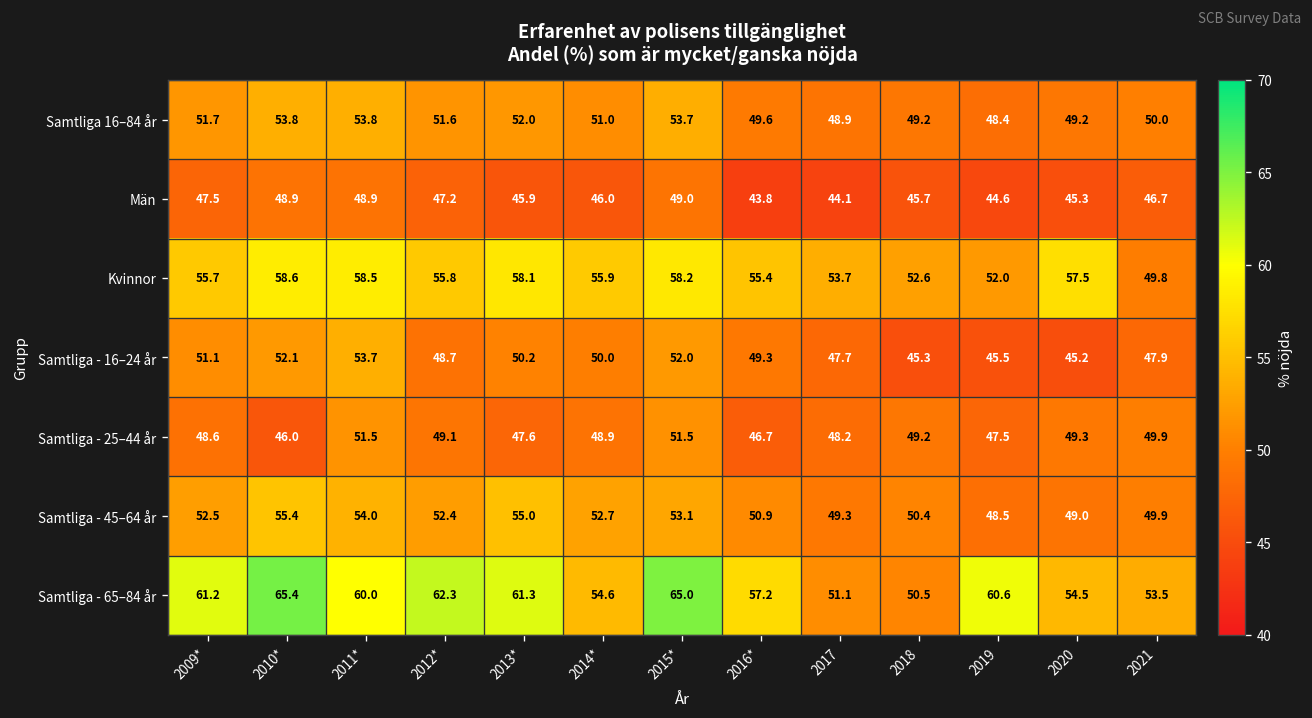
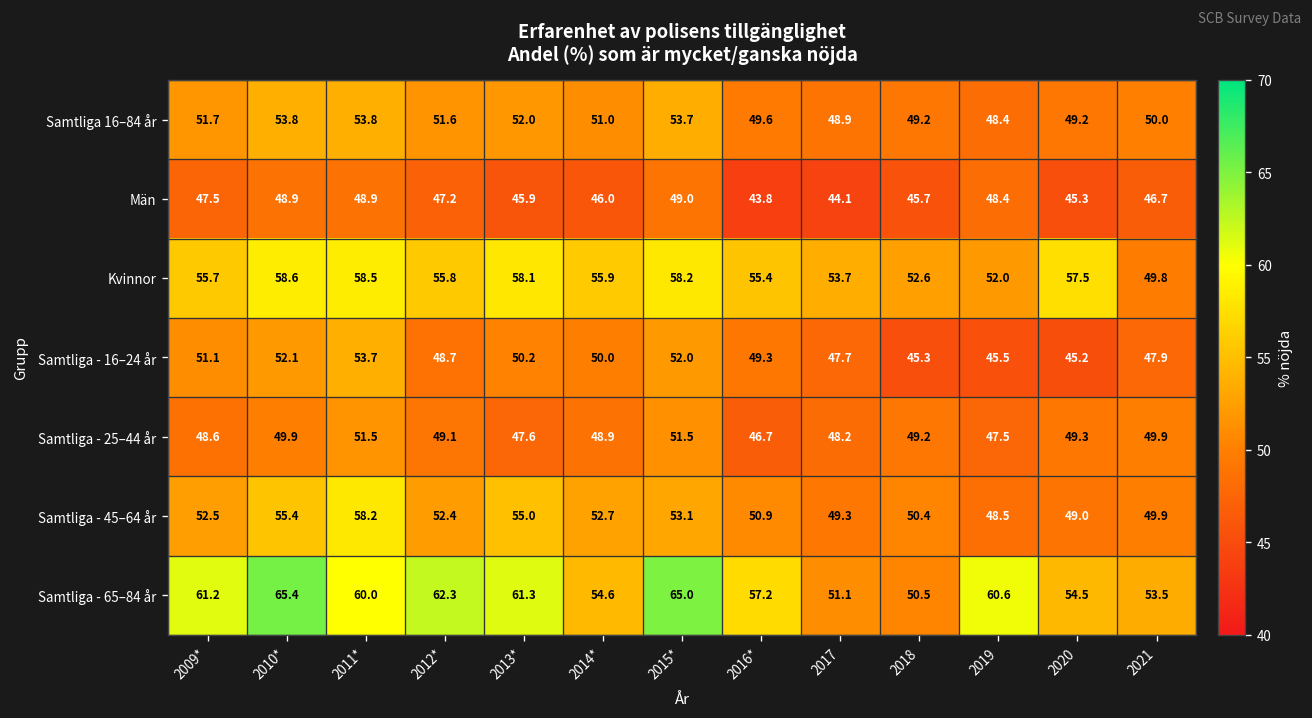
  {
    "Samtliga 16–84 år": {
      "2009*": 51.7,
      "2010*": 53.8,
      "2011*": 53.8,
      "2012*": 51.6,
      "2013*": 52.0,
      "2014*": 51.0,
      "2015*": 53.7,
      "2016*": 49.6,
      "2017": 48.9,
      "2018": 49.2,
      "2019": 48.4,
      "2020": 49.2,
      "2021": 50.0
    },
    "Män": {
      "2009*": 47.5,
      "2010*": 48.9,
      "2011*": 48.9,
      "2012*": 47.2,
      "2013*": 45.9,
      "2014*": 46.0,
      "2015*": 49.0,
      "2016*": 43.8,
      "2017": 44.1,
      "2018": 45.7,
-     "2019": 44.6,
+     "2019": 48.4,
      "2020": 45.3,
      "2021": 46.7
    },
    "Kvinnor": {
      "2009*": 55.7,
      "2010*": 58.6,
      "2011*": 58.5,
      "2012*": 55.8,
      "2013*": 58.1,
      "2014*": 55.9,
      "2015*": 58.2,
      "2016*": 55.4,
      "2017": 53.7,
      "2018": 52.6,
      "2019": 52.0,
      "2020": 57.5,
      "2021": 49.8
    },
    "Samtliga - 16–24 år": {
      "2009*": 51.1,
      "2010*": 52.1,
      "2011*": 53.7,
      "2012*": 48.7,
      "2013*": 50.2,
      "2014*": 50.0,
      "2015*": 52.0,
      "2016*": 49.3,
      "2017": 47.7,
      "2018": 45.3,
      "2019": 45.5,
      "2020": 45.2,
      "2021": 47.9
    },
    "Samtliga - 25–44 år": {
      "2009*": 48.6,
-     "2010*": 46.0,
+     "2010*": 49.9,
      "2011*": 51.5,
      "2012*": 49.1,
      "2013*": 47.6,
      "2014*": 48.9,
      "2015*": 51.5,
      "2016*": 46.7,
      "2017": 48.2,
      "2018": 49.2,
      "2019": 47.5,
      "2020": 49.3,
      "2021": 49.9
    },
    "Samtliga - 45–64 år": {
      "2009*": 52.5,
      "2010*": 55.4,
-     "2011*": 54.0,
+     "2011*": 58.2,
      "2012*": 52.4,
      "2013*": 55.0,
      "2014*": 52.7,
      "2015*": 53.1,
      "2016*": 50.9,
      "2017": 49.3,
      "2018": 50.4,
      "2019": 48.5,
      "2020": 49.0,
      "2021": 49.9
    },
    "Samtliga - 65–84 år": {
      "2009*": 61.2,
      "2010*": 65.4,
      "2011*": 60.0,
      "2012*": 62.3,
      "2013*": 61.3,
      "2014*": 54.6,
      "2015*": 65.0,
      "2016*": 57.2,
      "2017": 51.1,
      "2018": 50.5,
      "2019": 60.6,
      "2020": 54.5,
      "2021": 53.5
    }
  }
